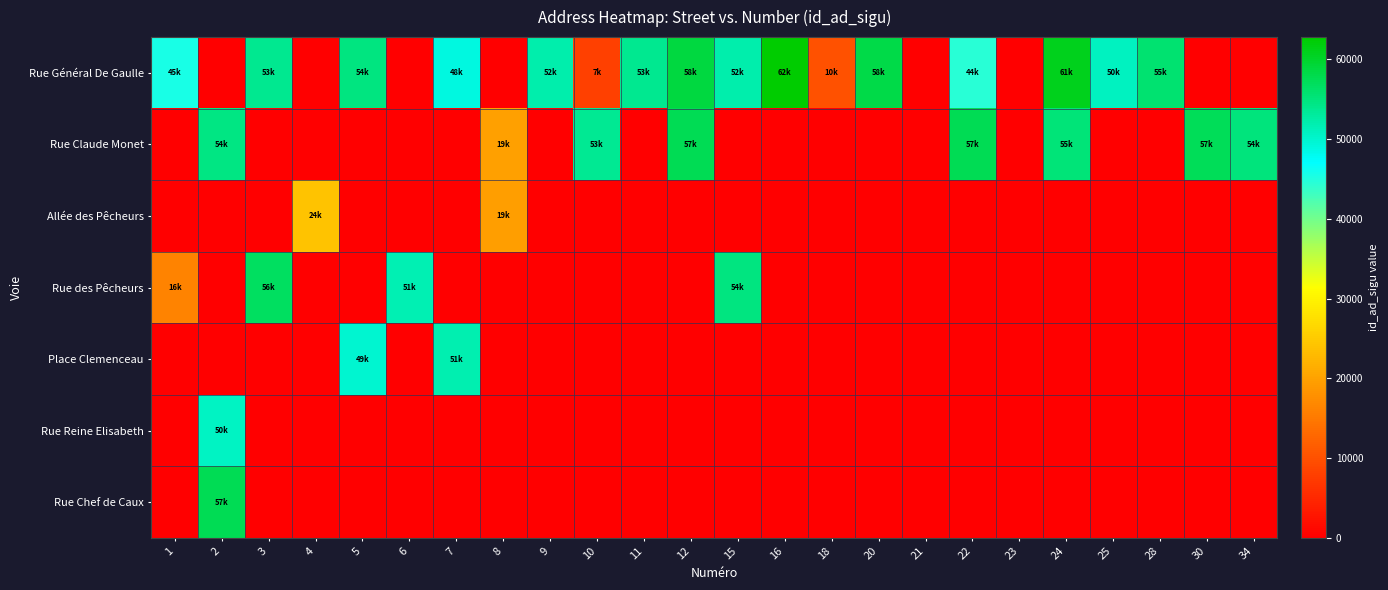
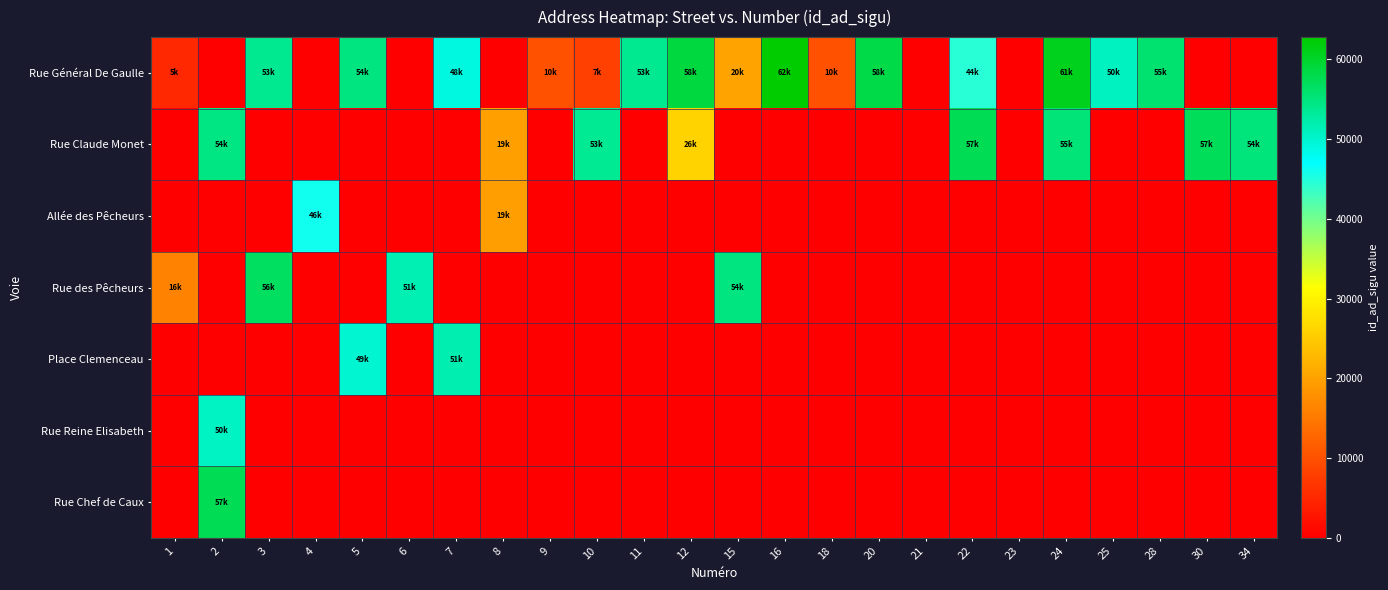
  {
    "Rue Général De Gaulle": {
-     "1": "45k",
+     "1": "5k",
      "3": "53k",
      "5": "54k",
      "7": "48k",
-     "9": "52k",
+     "9": "10k",
      "10": "7k",
      "11": "53k",
      "12": "58k",
-     "15": "52k",
+     "15": "20k",
      "16": "62k",
      "18": "10k",
      "20": "58k",
      "22": "44k",
      "24": "61k",
      "25": "50k",
      "28": "55k"
    },
    "Rue Claude Monet": {
      "2": "54k",
      "8": "19k",
      "10": "53k",
-     "12": "57k",
+     "12": "26k",
      "22": "57k",
      "24": "55k",
      "30": "57k",
      "34": "54k"
    },
    "Allée des Pêcheurs": {
-     "4": "24k",
+     "4": "46k",
      "8": "19k"
    },
    "Rue des Pêcheurs": {
      "1": "16k",
      "3": "56k",
      "6": "51k",
      "15": "54k"
    },
    "Place Clemenceau": {
      "5": "49k",
      "7": "51k"
    },
    "Rue Reine Elisabeth": {
      "2": "50k"
    },
    "Rue Chef de Caux": {
      "2": "57k"
    }
  }
